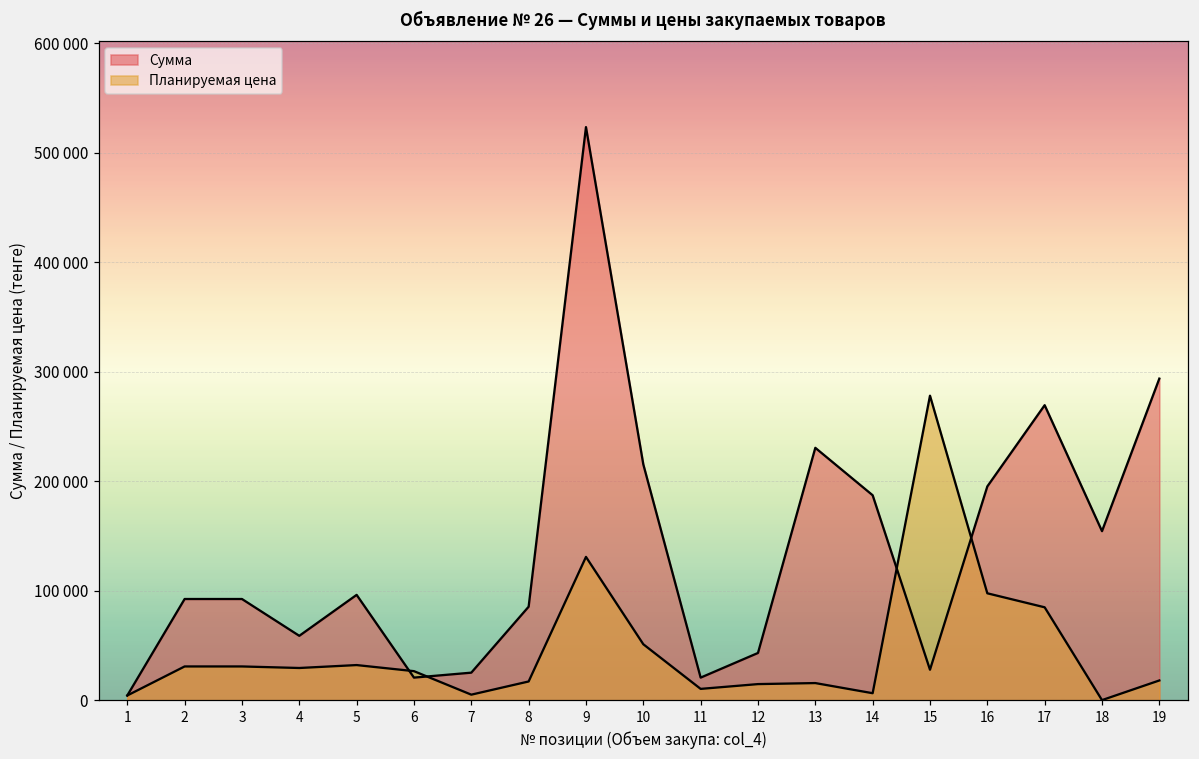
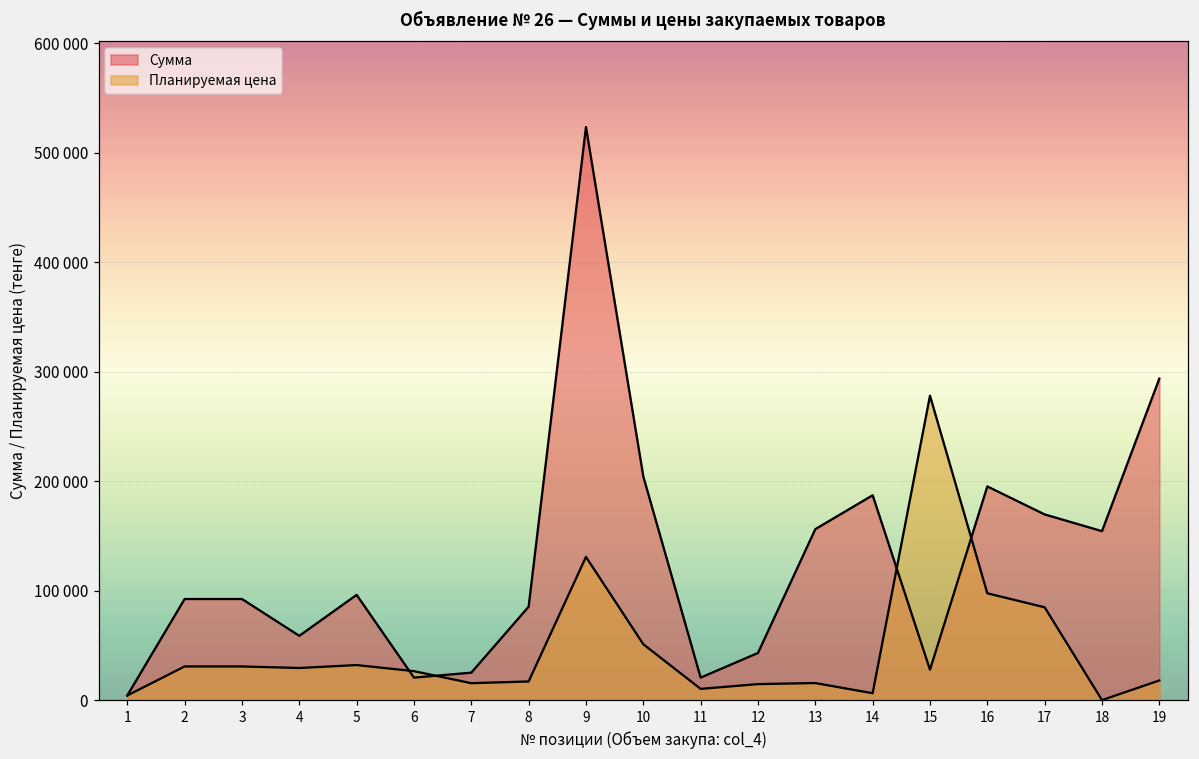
  {
    "Сумма": {
      "2": 90000,
      "3": 90000,
      "4": 60000,
      "5": 100000,
      "6": 20000,
      "7": 30000,
      "8": 90000,
      "9": 520000,
-     "10": 220000,
+     "10": 200000,
      "11": 20000,
      "12": 40000,
-     "13": 230000,
+     "13": 160000,
      "14": 190000,
      "15": 30000,
      "16": 200000,
-     "17": 270000,
+     "17": 170000,
      "18": 150000,
      "19": 290000
    },
    "Планируемая цена": {
      "2": 30000,
      "3": 30000,
      "4": 30000,
      "5": 30000,
      "6": 30000,
-     "7": 10000,
+     "7": 20000,
      "8": 20000,
      "9": 130000,
      "10": 50000,
      "11": 10000,
      "12": 10000,
      "13": 20000,
      "14": 10000,
      "15": 280000,
      "16": 100000,
      "17": 80000,
      "18": 0,
      "19": 20000
    }
  }
